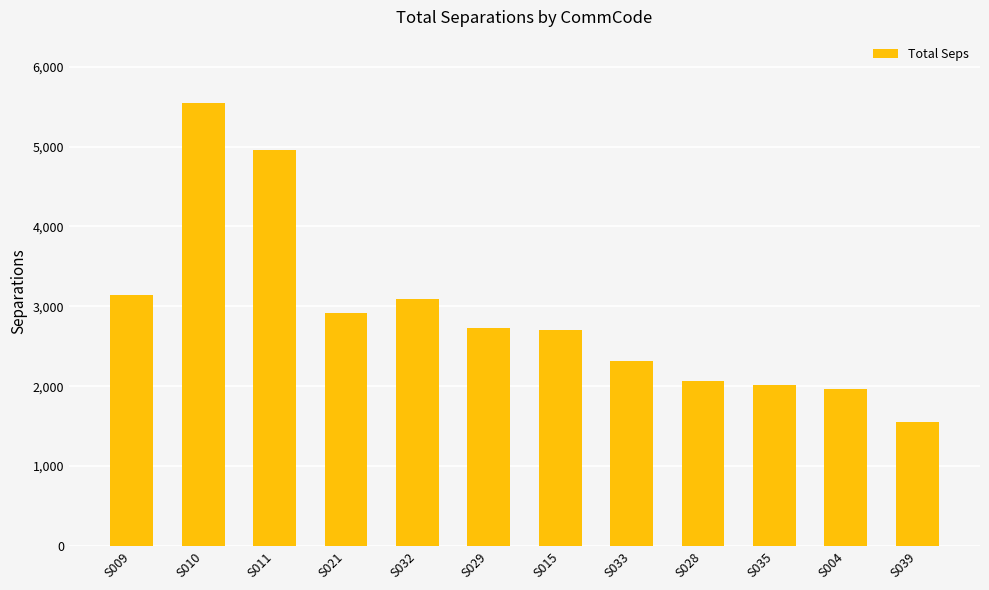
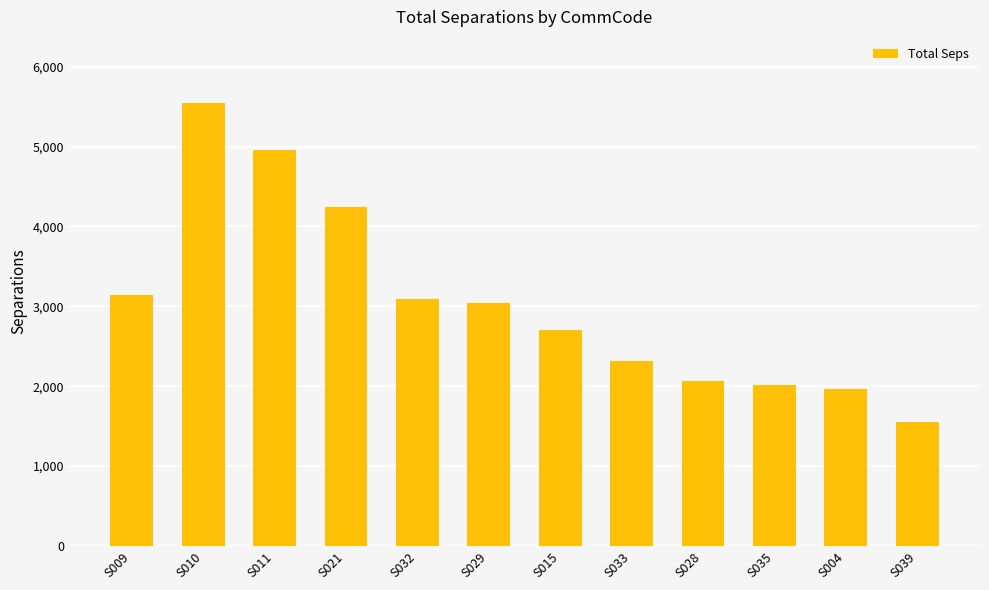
  {
    "S009": "3,100",
    "S010": "5,500",
    "S011": "5,000",
-   "S021": "2,900",
+   "S021": "4,200",
    "S032": "3,100",
-   "S029": "2,700",
+   "S029": "3,000",
    "S015": "2,700",
    "S033": "2,300",
    "S028": "2,100",
    "S035": "2,000",
    "S004": "2,000",
    "S039": "1,600"
  }
